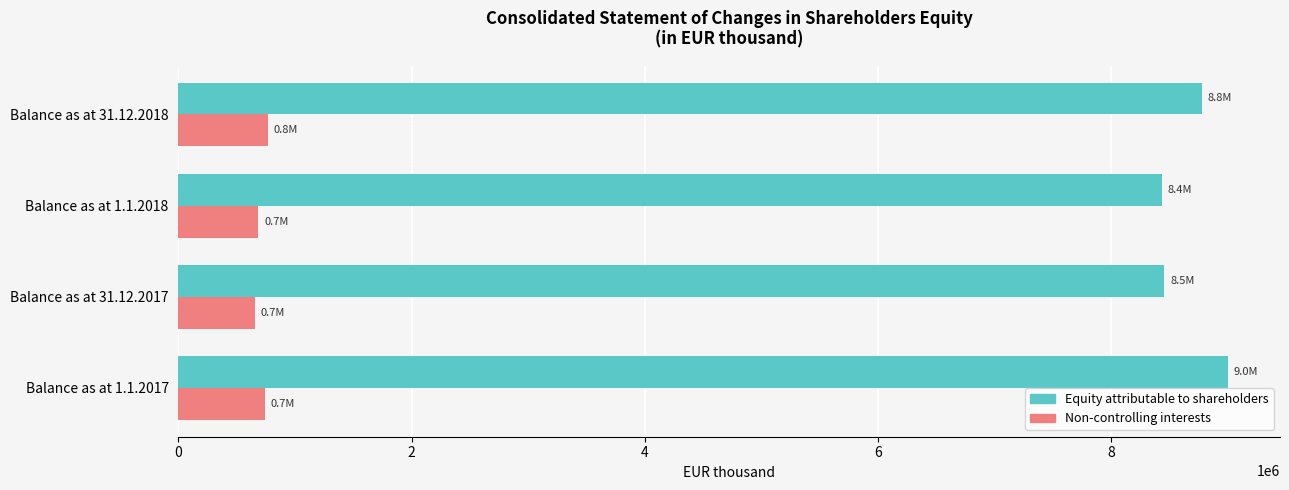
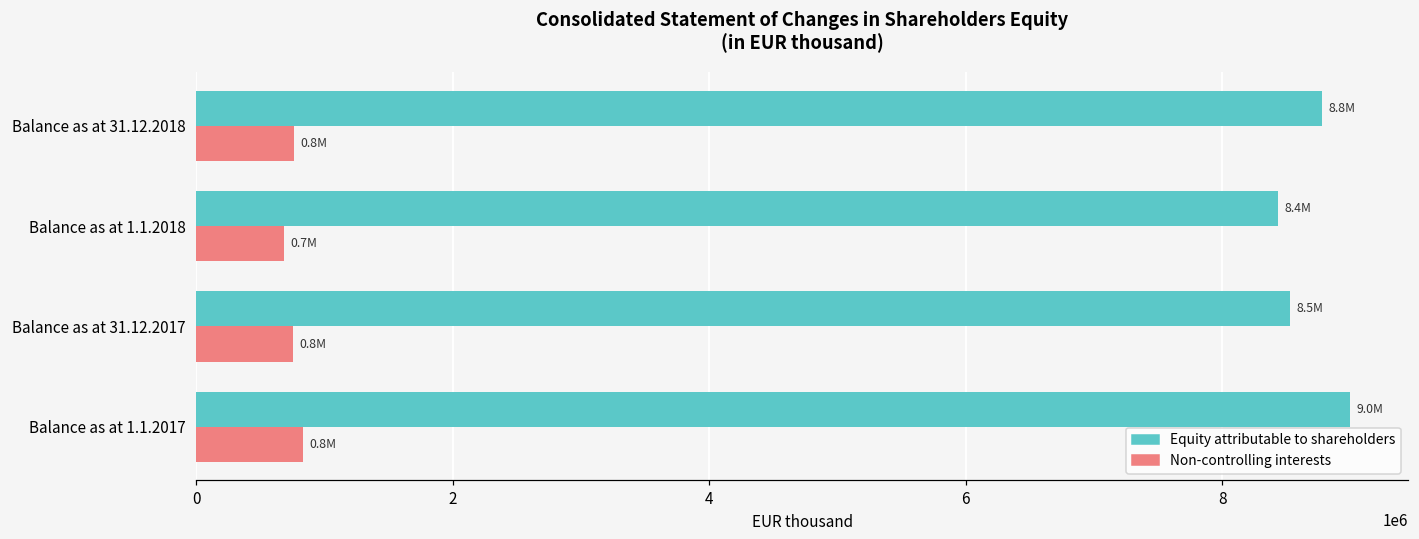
  {
    "Equity attributable to shareholders": {
-     "Balance as at 31.12.2017": "8460000"
+     "Balance as at 31.12.2017": "8530000"
    },
    "Non-controlling interests": {
      "Balance as at 31.12.2018": "0.8M",
      "Balance as at 1.1.2018": "0.7M",
-     "Balance as at 31.12.2017": "0.7M",
-     "Balance as at 1.1.2017": "0.7M"
+     "Balance as at 31.12.2017": "0.8M",
+     "Balance as at 1.1.2017": "0.8M"
    }
  }
